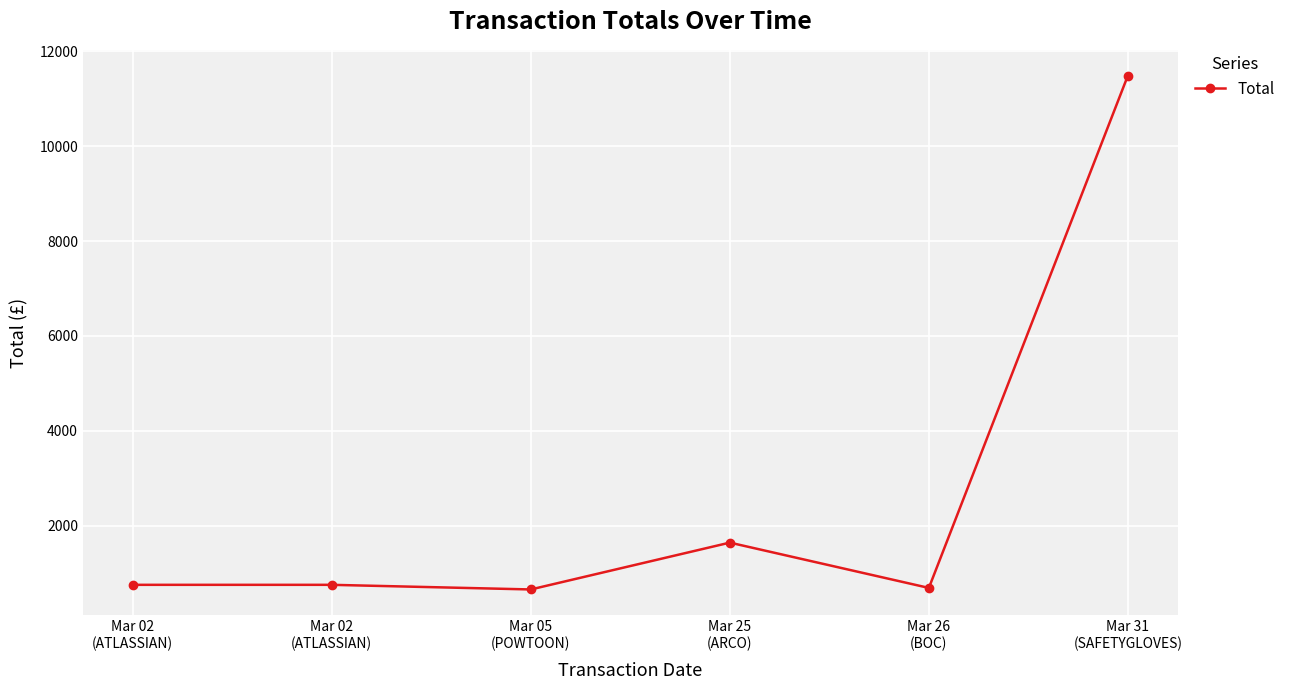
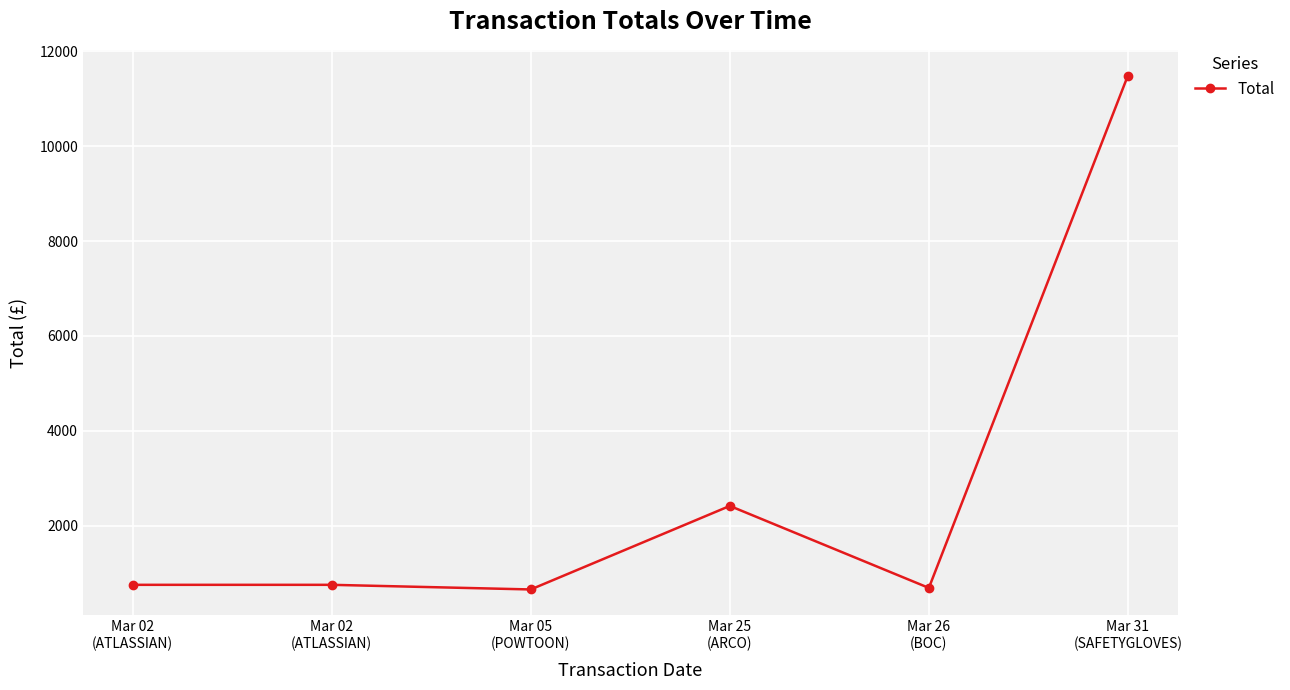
  {
    "Mar 05 (POWTOON)": 700,
-   "Mar 25 (ARCO)": 1600,
+   "Mar 25 (ARCO)": 2400,
    "Mar 26 (BOC)": 700,
    "Mar 31 (SAFETYGLOVES)": 11500
  }
